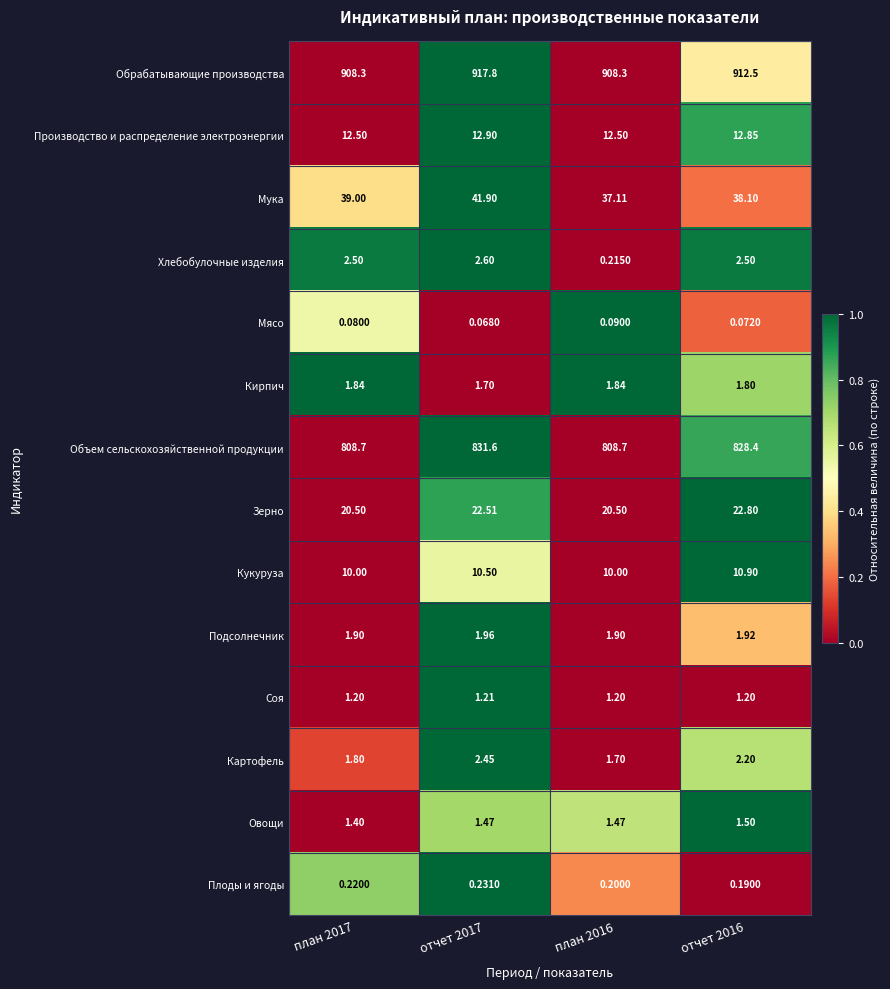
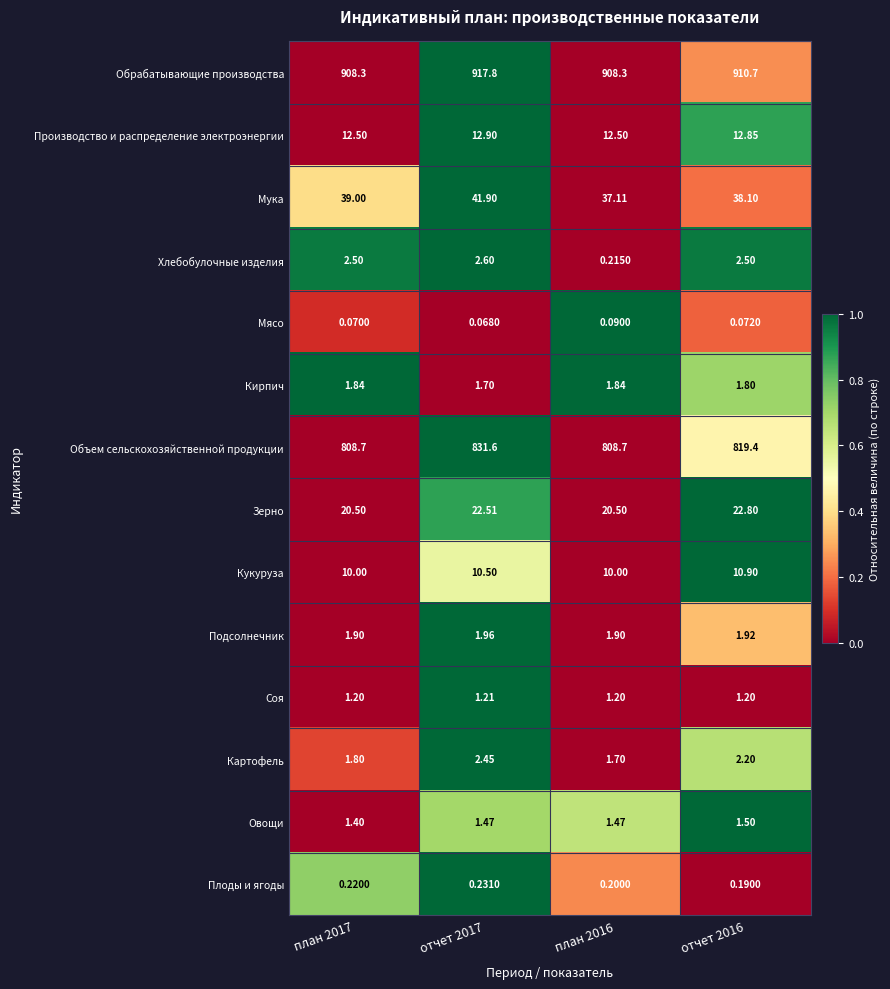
  {
    "Обрабатывающие производства": {
      "план 2017": 908.3,
      "отчет 2017": 917.8,
      "план 2016": 908.3,
-     "отчет 2016": 912.5
+     "отчет 2016": 910.7
    },
    "Производство и распределение электроэнергии": {
      "план 2017": 12.50,
      "отчет 2017": 12.90,
      "план 2016": 12.50,
      "отчет 2016": 12.85
    },
    "Мука": {
      "план 2017": 39.00,
      "отчет 2017": 41.90,
      "план 2016": 37.11,
      "отчет 2016": 38.10
    },
    "Хлебобулочные изделия": {
      "план 2017": 2.50,
      "отчет 2017": 2.60,
      "план 2016": 0.2150,
      "отчет 2016": 2.50
    },
    "Мясо": {
-     "план 2017": 0.0800,
+     "план 2017": 0.0700,
      "отчет 2017": 0.0680,
      "план 2016": 0.0900,
      "отчет 2016": 0.0720
    },
    "Кирпич": {
      "план 2017": 1.84,
      "отчет 2017": 1.70,
      "план 2016": 1.84,
      "отчет 2016": 1.80
    },
    "Объем сельскохозяйственной продукции": {
      "план 2017": 808.7,
      "отчет 2017": 831.6,
      "план 2016": 808.7,
-     "отчет 2016": 828.4
+     "отчет 2016": 819.4
    },
    "Зерно": {
      "план 2017": 20.50,
      "отчет 2017": 22.51,
      "план 2016": 20.50,
      "отчет 2016": 22.80
    },
    "Кукуруза": {
      "план 2017": 10.00,
      "отчет 2017": 10.50,
      "план 2016": 10.00,
      "отчет 2016": 10.90
    },
    "Подсолнечник": {
      "план 2017": 1.90,
      "отчет 2017": 1.96,
      "план 2016": 1.90,
      "отчет 2016": 1.92
    },
    "Соя": {
      "план 2017": 1.20,
      "отчет 2017": 1.21,
      "план 2016": 1.20,
      "отчет 2016": 1.20
    },
    "Картофель": {
      "план 2017": 1.80,
      "отчет 2017": 2.45,
      "план 2016": 1.70,
      "отчет 2016": 2.20
    },
    "Овощи": {
      "план 2017": 1.40,
      "отчет 2017": 1.47,
      "план 2016": 1.47,
      "отчет 2016": 1.50
    },
    "Плоды и ягоды": {
      "план 2017": 0.2200,
      "отчет 2017": 0.2310,
      "план 2016": 0.2000,
      "отчет 2016": 0.1900
    }
  }
